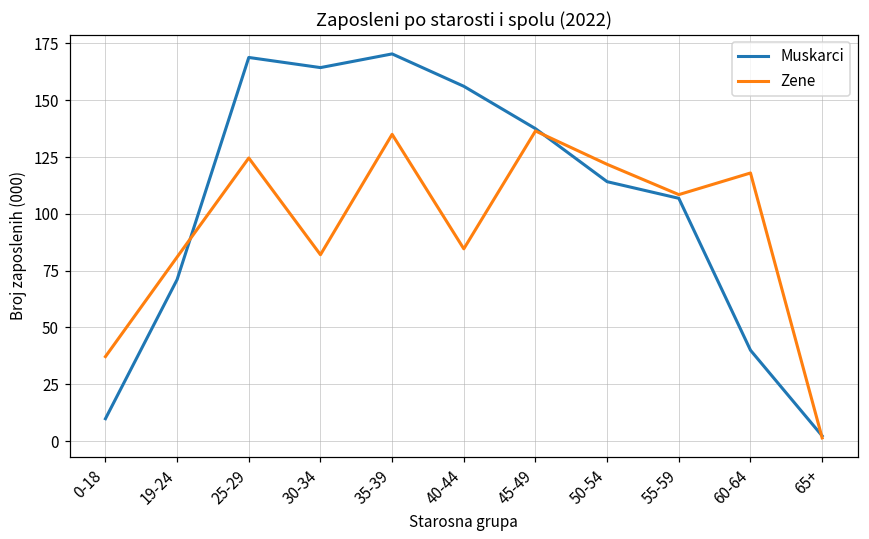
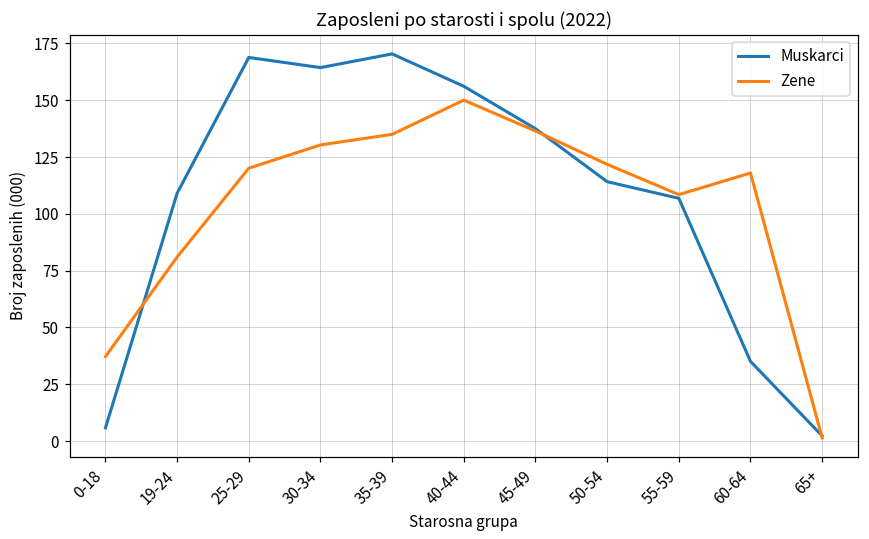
  {
    "Muskarci": {
-     "0-18": 10,
-     "19-24": 71,
+     "0-18": 6,
+     "19-24": 109,
      "25-29": 169,
      "30-34": 164,
      "35-39": 170,
      "40-44": 156,
      "50-54": 114,
      "55-59": 107,
-     "60-64": 40
+     "60-64": 35
    },
    "Zene": {
      "0-18": 37,
      "19-24": 81,
-     "25-29": 125,
-     "30-34": 82,
+     "25-29": 120,
+     "30-34": 130,
      "35-39": 135,
-     "40-44": 85,
+     "40-44": 150,
      "50-54": 122,
      "55-59": 108,
      "60-64": 118
    }
  }
